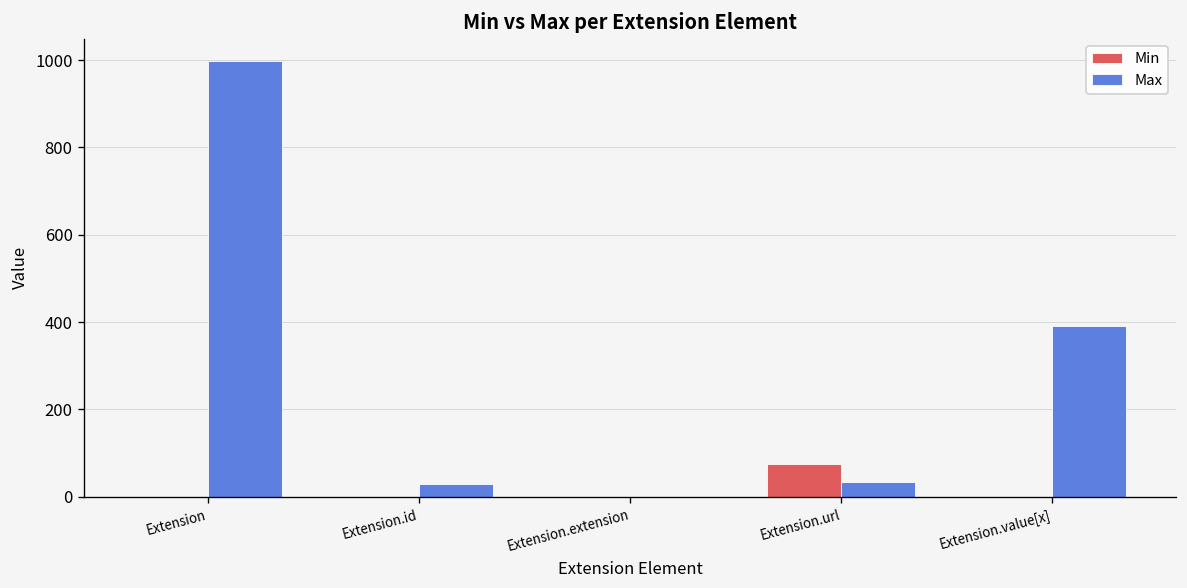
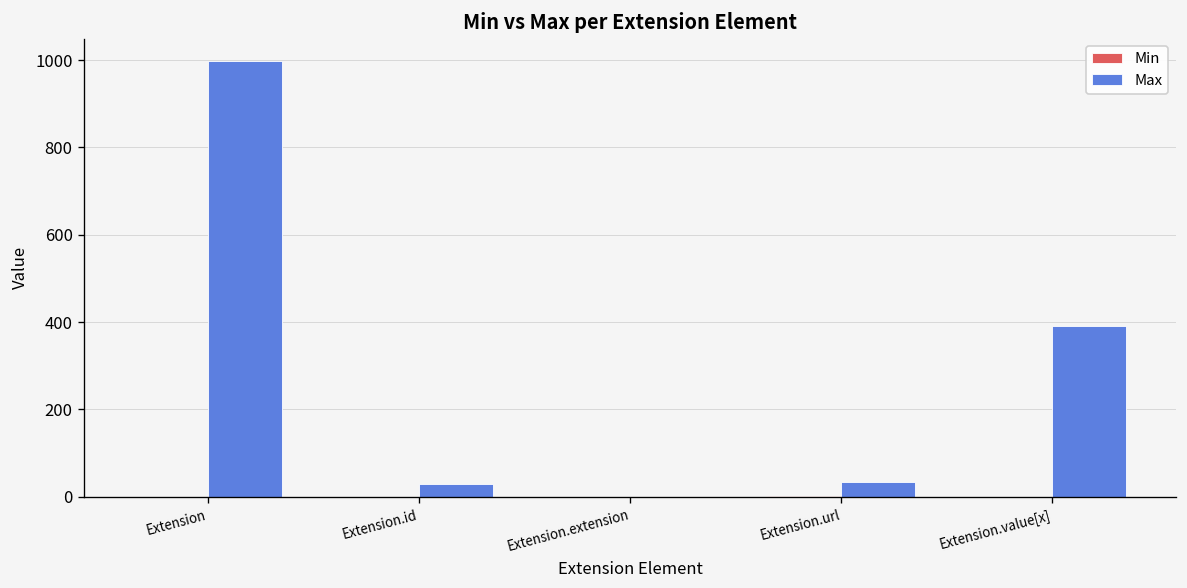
  {
    "Min": {
      "Extension": 0,
      "Extension.id": 0,
      "Extension.extension": 0,
-     "Extension.url": 80,
+     "Extension.url": 0,
      "Extension.value[x]": 0
    },
    "Max": {
      "Extension": 1000,
      "Extension.id": 30,
      "Extension.extension": 0,
      "Extension.url": 30,
      "Extension.value[x]": 390
    }
  }
